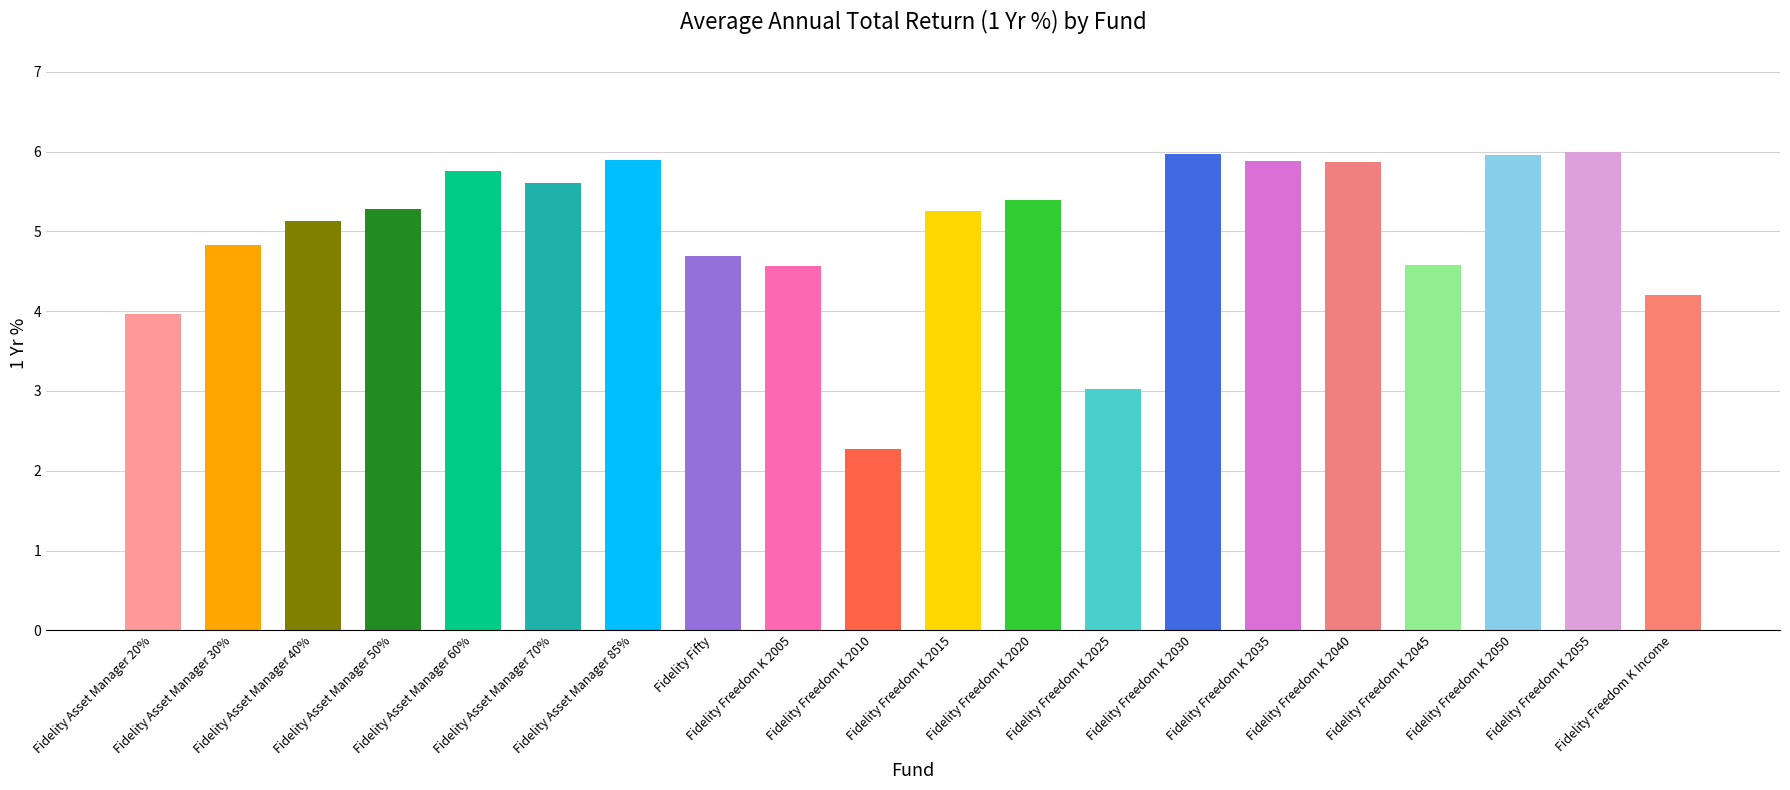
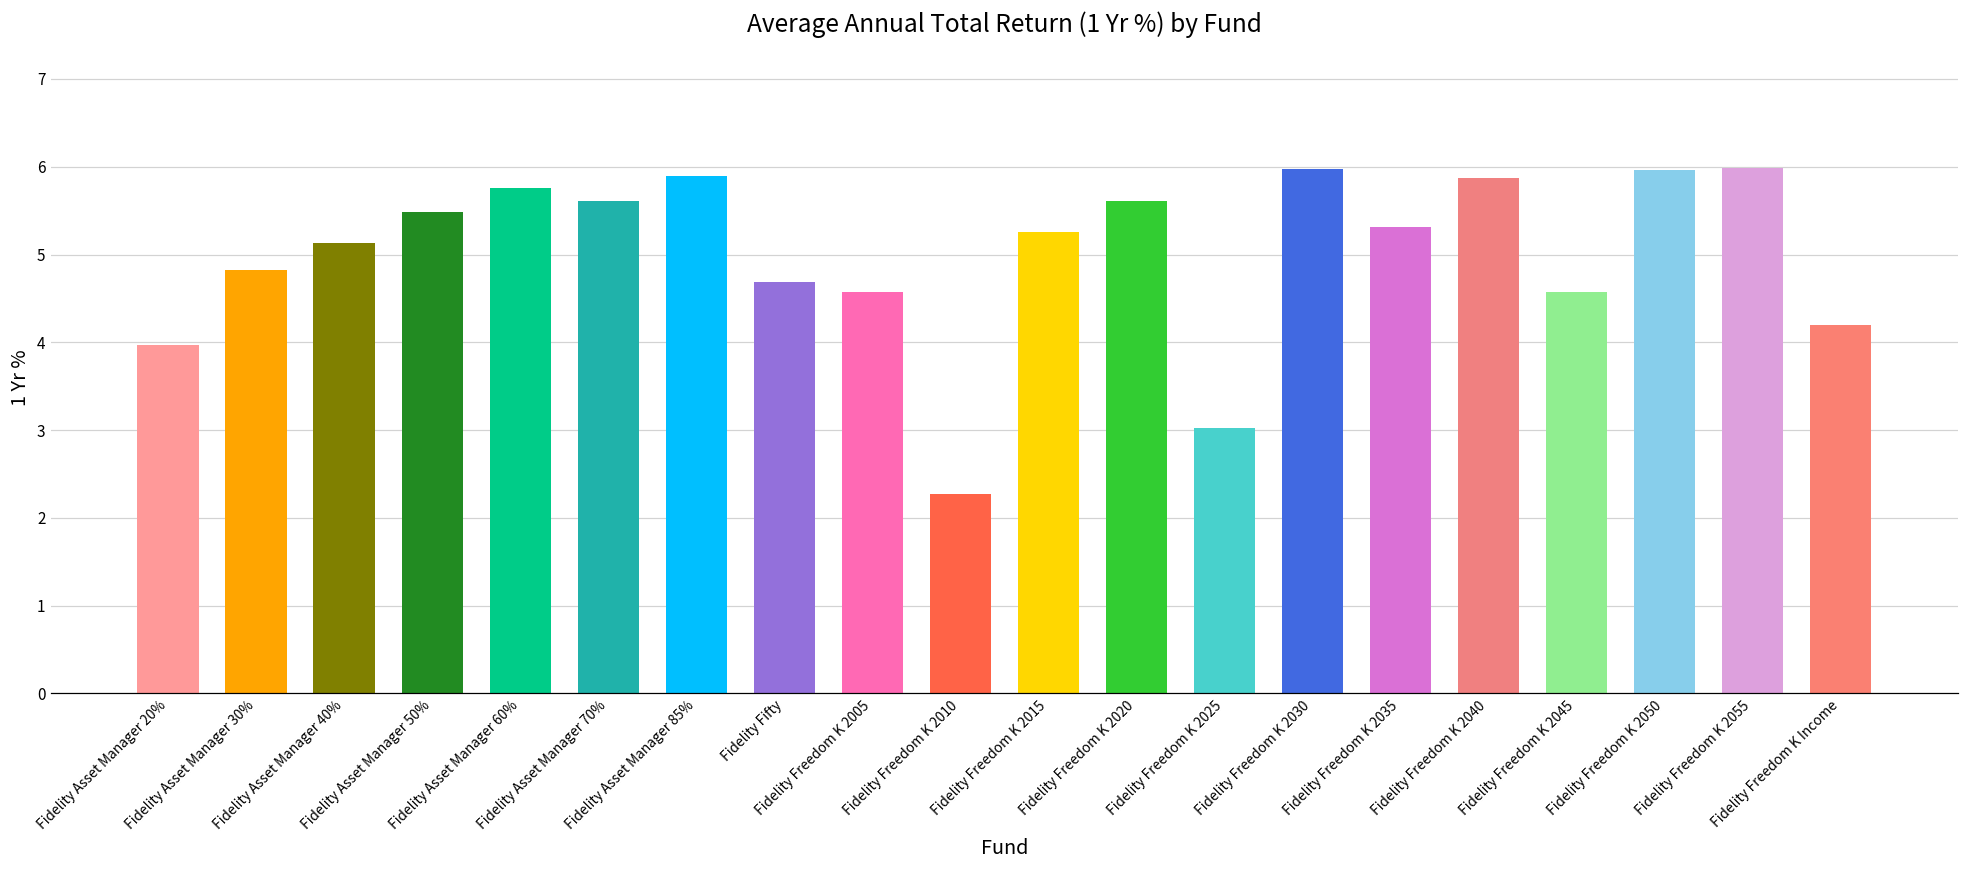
  {
    "Fidelity Asset Manager 20%": 4.0,
    "Fidelity Asset Manager 30%": 4.8,
    "Fidelity Asset Manager 40%": 5.1,
-   "Fidelity Asset Manager 50%": 5.3,
+   "Fidelity Asset Manager 50%": 5.5,
    "Fidelity Asset Manager 60%": 5.8,
    "Fidelity Asset Manager 70%": 5.6,
    "Fidelity Asset Manager 85%": 5.9,
    "Fidelity Fifty": 4.7,
    "Fidelity Freedom K 2005": 4.6,
    "Fidelity Freedom K 2010": 2.3,
    "Fidelity Freedom K 2015": 5.3,
-   "Fidelity Freedom K 2020": 5.4,
+   "Fidelity Freedom K 2020": 5.6,
    "Fidelity Freedom K 2025": 3.0,
    "Fidelity Freedom K 2030": 6.0,
-   "Fidelity Freedom K 2035": 5.9,
+   "Fidelity Freedom K 2035": 5.3,
    "Fidelity Freedom K 2040": 5.9,
    "Fidelity Freedom K 2045": 4.6,
    "Fidelity Freedom K 2050": 6.0,
    "Fidelity Freedom K 2055": 6.0,
    "Fidelity Freedom K Income": 4.2
  }
